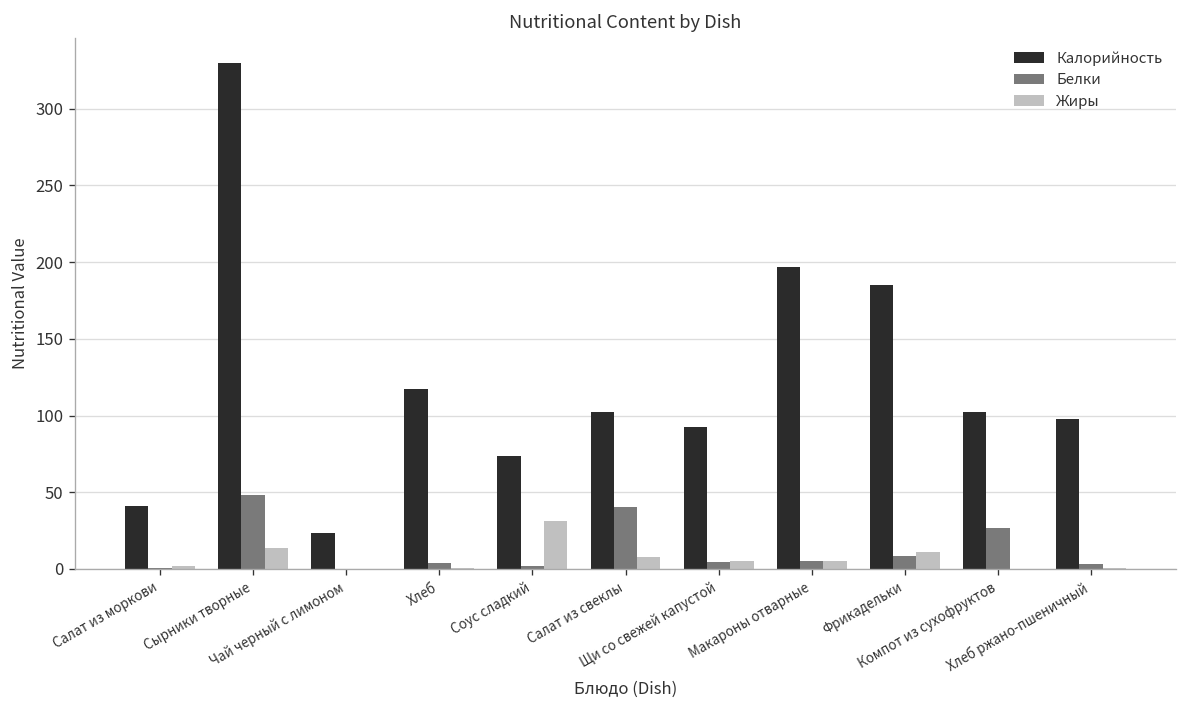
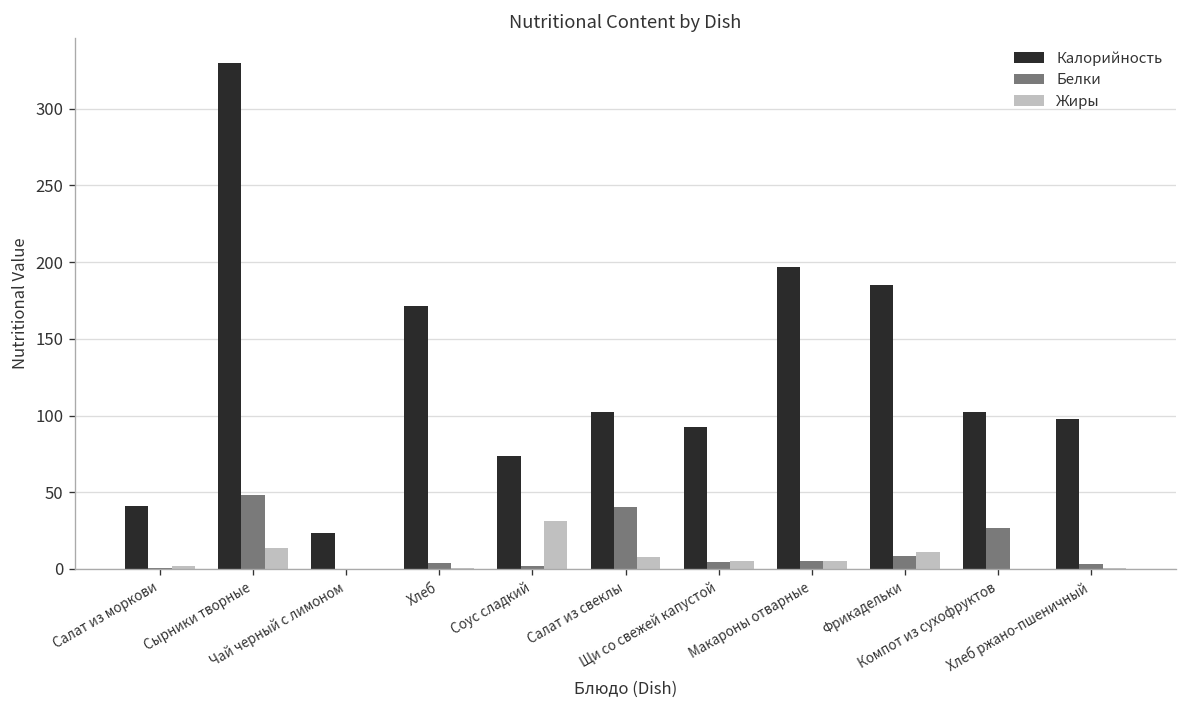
  {
    "Калорийность": {
      "Салат из моркови": 41,
      "Сырники творные": 330,
      "Чай черный с лимоном": 24,
-     "Хлеб": 117,
+     "Хлеб": 172,
      "Соус сладкий": 74,
      "Салат из свеклы": 103,
      "Щи со свежей капустой": 93,
      "Макароны отварные": 197,
      "Фрикадельки": 185,
      "Компот из сухофруктов": 102,
      "Хлеб ржано-пшеничный": 98
    },
    "Белки": {
      "Сырники творные": 48,
      "Хлеб": 4,
      "Салат из свеклы": 41,
      "Щи со свежей капустой": 4,
      "Макароны отварные": 5,
      "Фрикадельки": 9,
      "Компот из сухофруктов": 27,
      "Хлеб ржано-пшеничный": 3
    },
    "Жиры": {
      "Сырники творные": 13,
      "Соус сладкий": 31,
      "Салат из свеклы": 8,
      "Щи со свежей капустой": 5,
      "Макароны отварные": 5,
      "Фрикадельки": 11,
      "Компот из сухофруктов": 0
    }
  }
